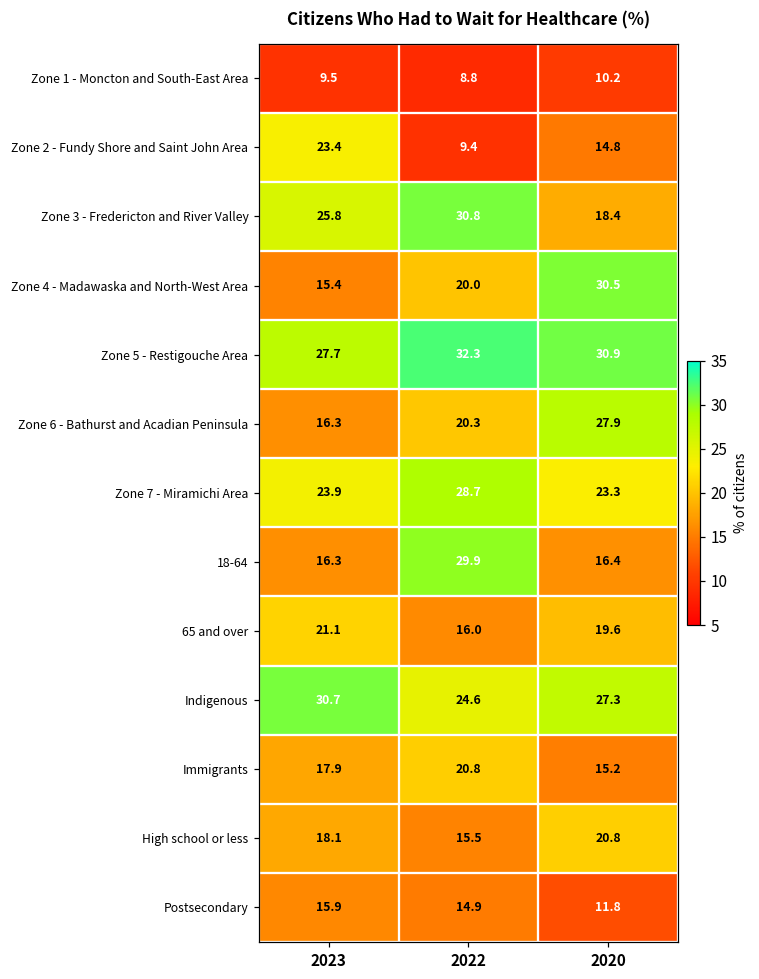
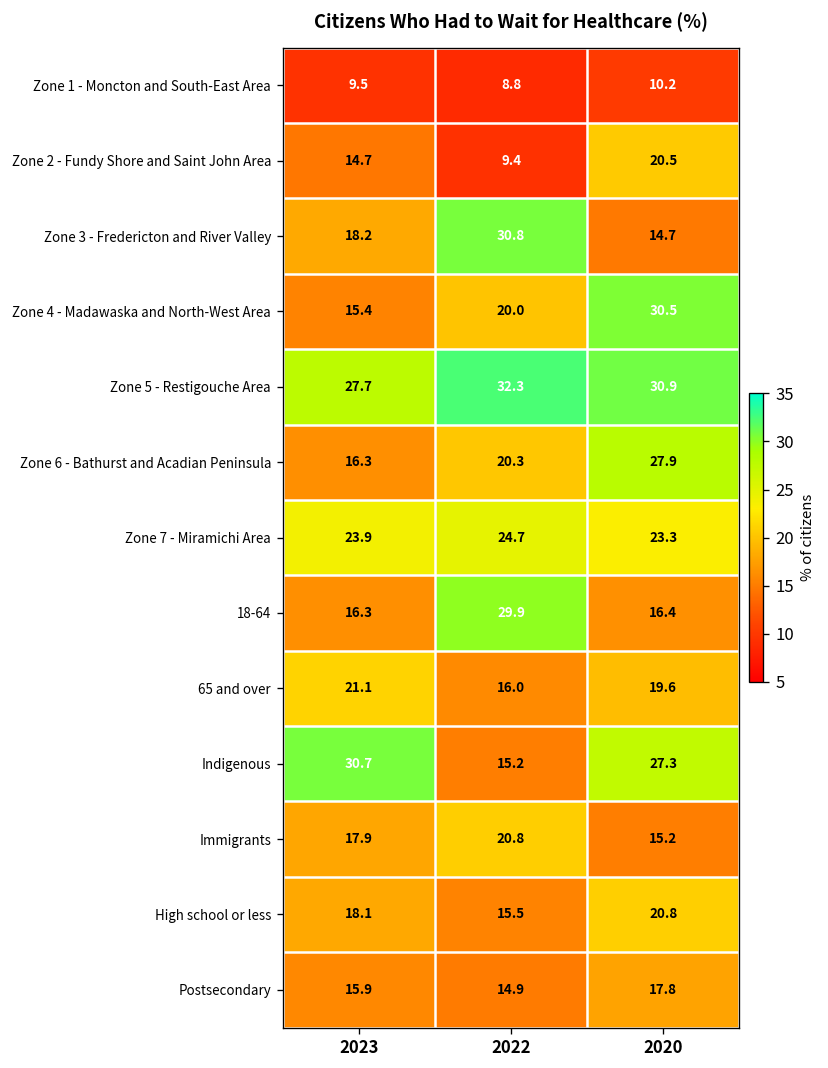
  {
    "Zone 1 - Moncton and South-East Area": {
      "2023": 9.5,
      "2022": 8.8,
      "2020": 10.2
    },
    "Zone 2 - Fundy Shore and Saint John Area": {
-     "2023": 23.4,
+     "2023": 14.7,
      "2022": 9.4,
-     "2020": 14.8
+     "2020": 20.5
    },
    "Zone 3 - Fredericton and River Valley": {
-     "2023": 25.8,
+     "2023": 18.2,
      "2022": 30.8,
-     "2020": 18.4
+     "2020": 14.7
    },
    "Zone 4 - Madawaska and North-West Area": {
      "2023": 15.4,
      "2022": 20.0,
      "2020": 30.5
    },
    "Zone 5 - Restigouche Area": {
      "2023": 27.7,
      "2022": 32.3,
      "2020": 30.9
    },
    "Zone 6 - Bathurst and Acadian Peninsula": {
      "2023": 16.3,
      "2022": 20.3,
      "2020": 27.9
    },
    "Zone 7 - Miramichi Area": {
      "2023": 23.9,
-     "2022": 28.7,
+     "2022": 24.7,
      "2020": 23.3
    },
    "18-64": {
      "2023": 16.3,
      "2022": 29.9,
      "2020": 16.4
    },
    "65 and over": {
      "2023": 21.1,
      "2022": 16.0,
      "2020": 19.6
    },
    "Indigenous": {
      "2023": 30.7,
-     "2022": 24.6,
+     "2022": 15.2,
      "2020": 27.3
    },
    "Immigrants": {
      "2023": 17.9,
      "2022": 20.8,
      "2020": 15.2
    },
    "High school or less": {
      "2023": 18.1,
      "2022": 15.5,
      "2020": 20.8
    },
    "Postsecondary": {
      "2023": 15.9,
      "2022": 14.9,
-     "2020": 11.8
+     "2020": 17.8
    }
  }
